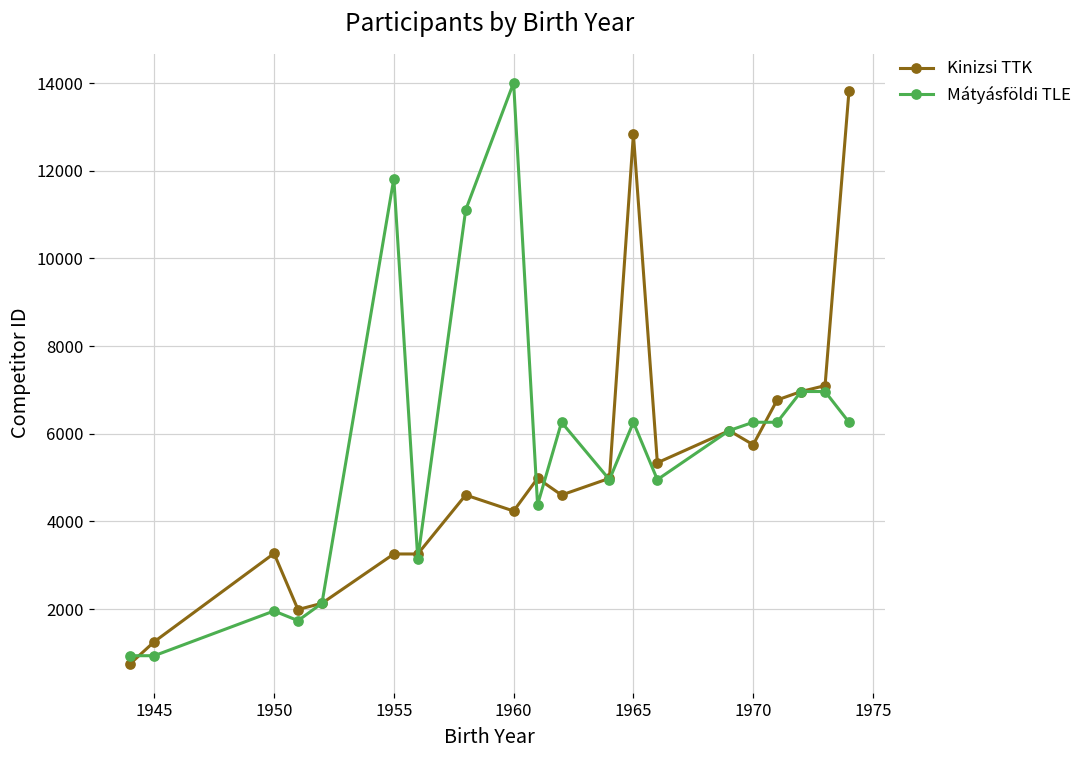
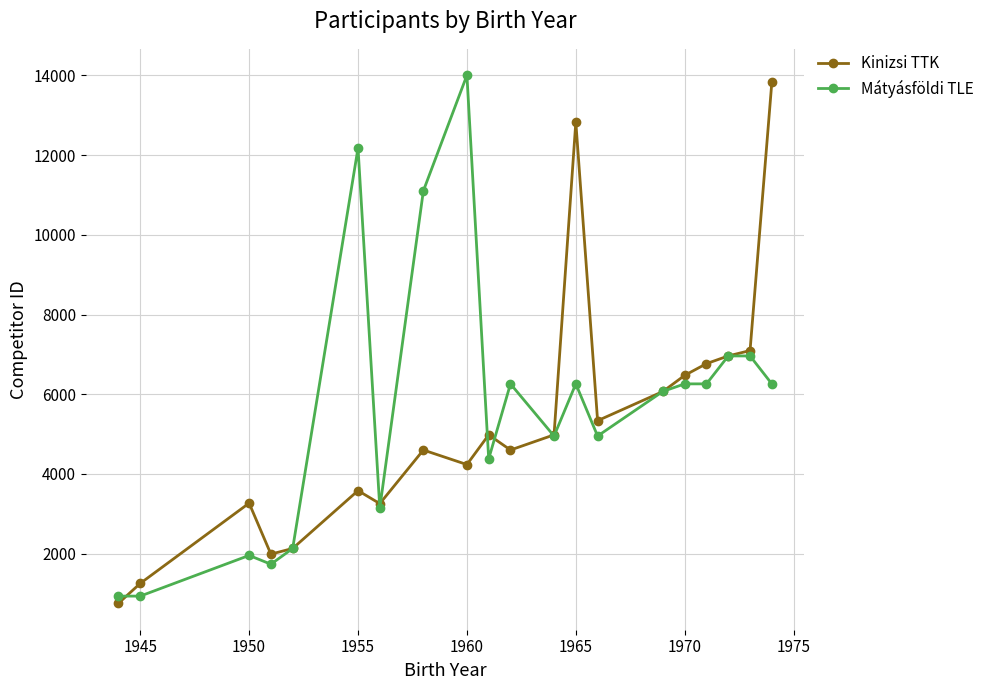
  {
    "Kinizsi TTK": {
      "1945": 1300,
      "1950": 3300,
-     "1955": 3300,
+     "1955": 3600,
      "1960": 4200,
      "1965": 12800,
-     "1970": 5700
+     "1970": 6500
    },
    "Mátyásföldi TLE": {
      "1945": 900,
      "1950": 2000,
-     "1955": 11800,
+     "1955": 12200,
      "1960": 14000,
      "1965": 6300,
      "1970": 6300
    }
  }
